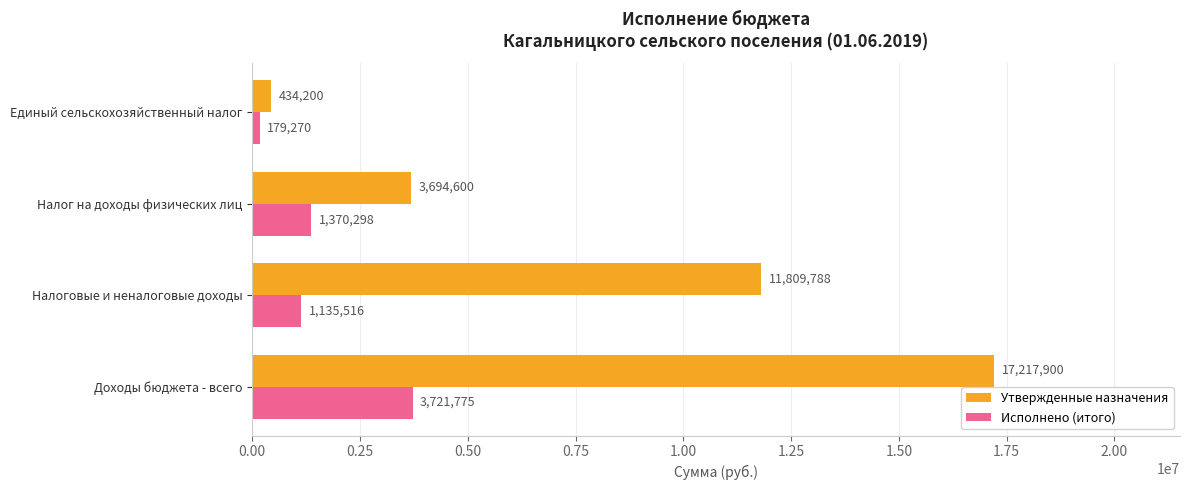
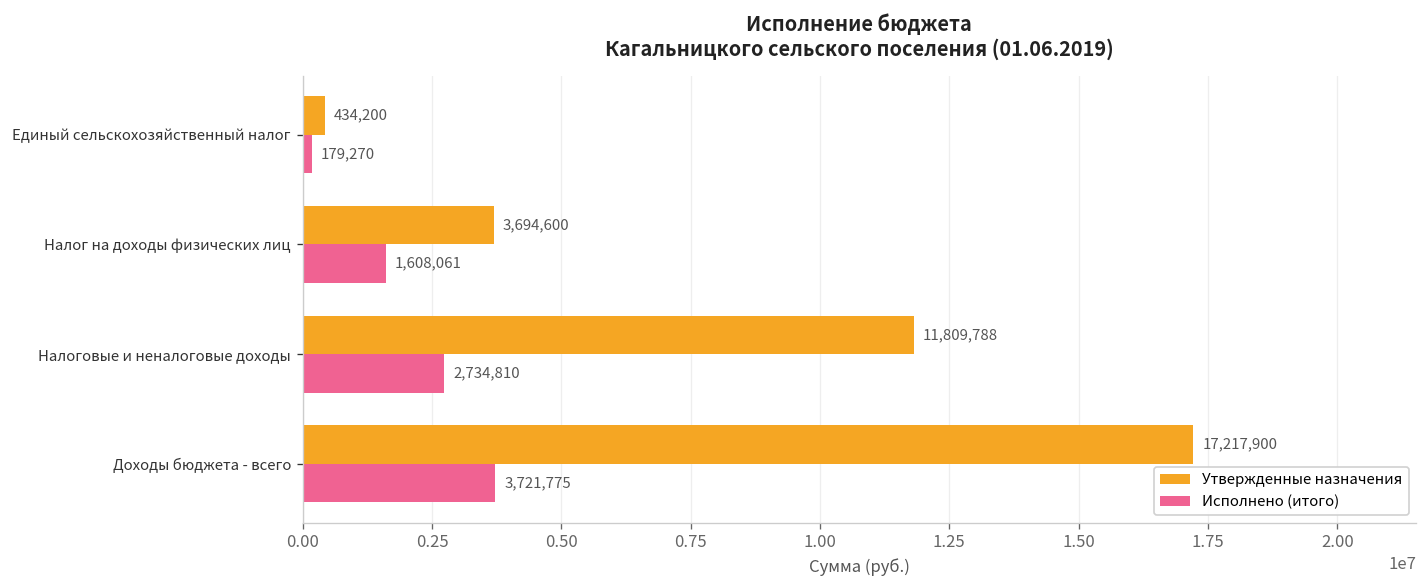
  {
    "Утвержденные назначения": {
      "Единый сельскохозяйственный налог": "434,200",
      "Налог на доходы физических лиц": "3,694,600",
      "Налоговые и неналоговые доходы": "11,809,788",
      "Доходы бюджета - всего": "17,217,900"
    },
    "Исполнено (итого)": {
      "Единый сельскохозяйственный налог": "179,270",
-     "Налог на доходы физических лиц": "1,370,298",
-     "Налоговые и неналоговые доходы": "1,135,516",
+     "Налог на доходы физических лиц": "1,608,061",
+     "Налоговые и неналоговые доходы": "2,734,810",
      "Доходы бюджета - всего": "3,721,775"
    }
  }
